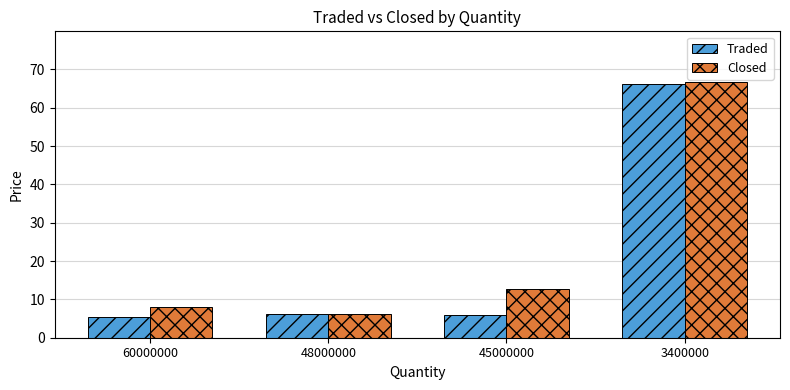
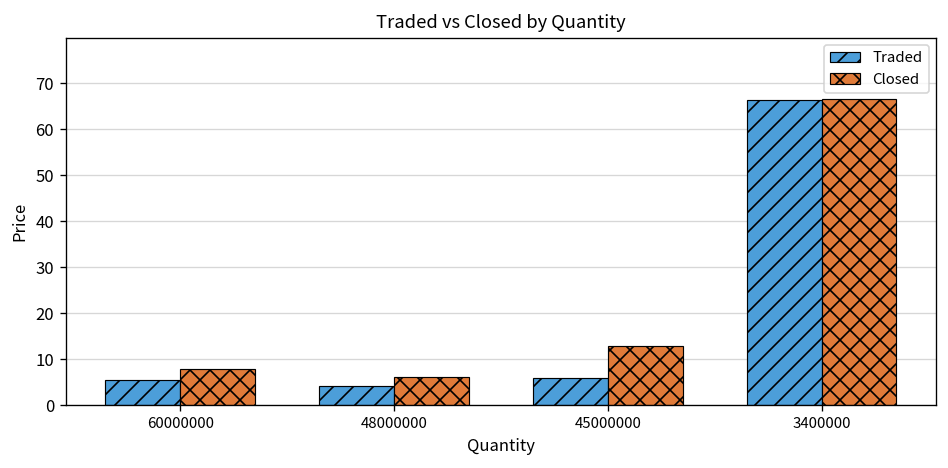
  {
    "Traded": {
      "60000000": 6,
-     "48000000": 6,
+     "48000000": 4,
      "45000000": 6,
      "3400000": 66
    },
    "Closed": {
      "60000000": 8,
      "48000000": 6,
      "45000000": 13,
      "3400000": 67
    }
  }
